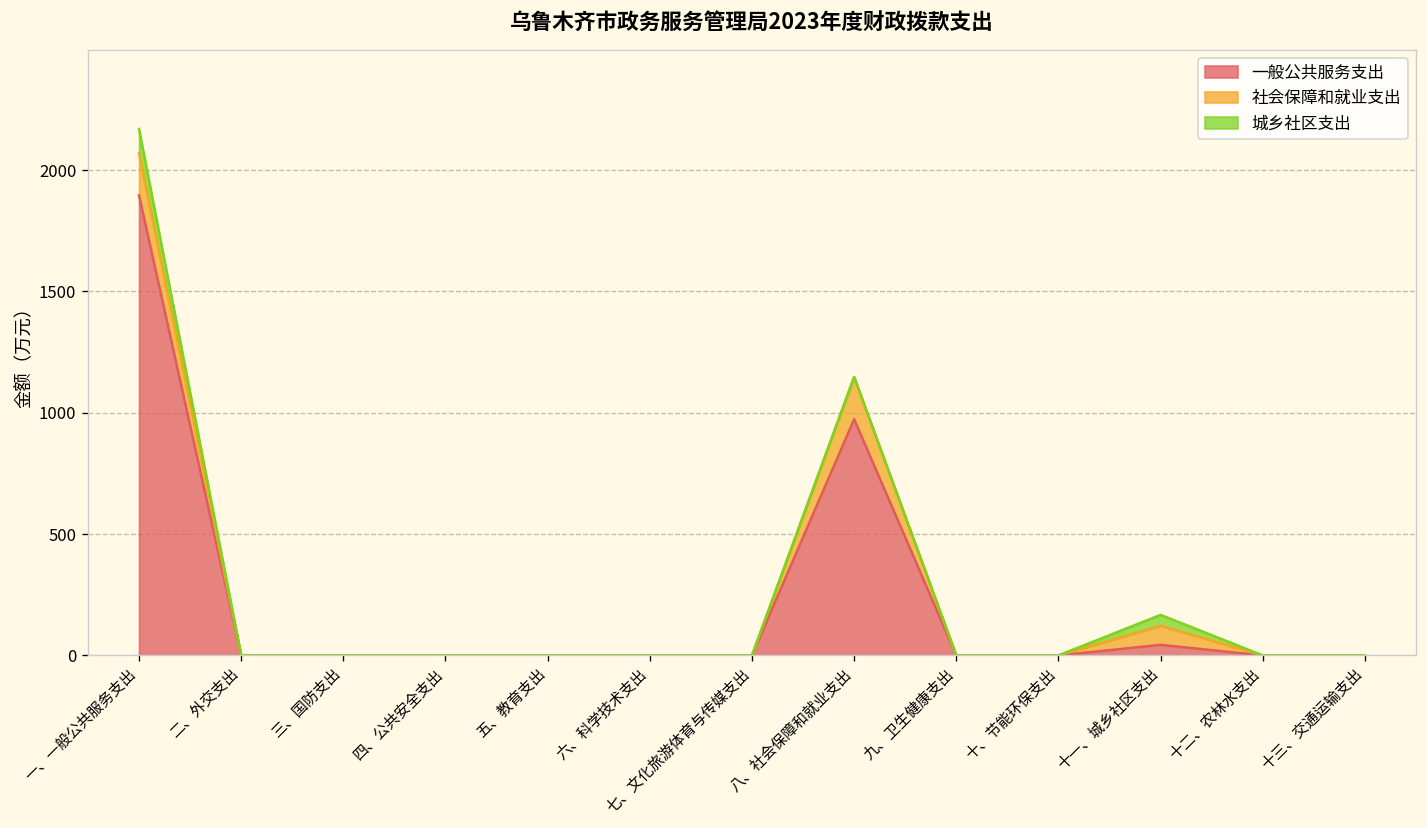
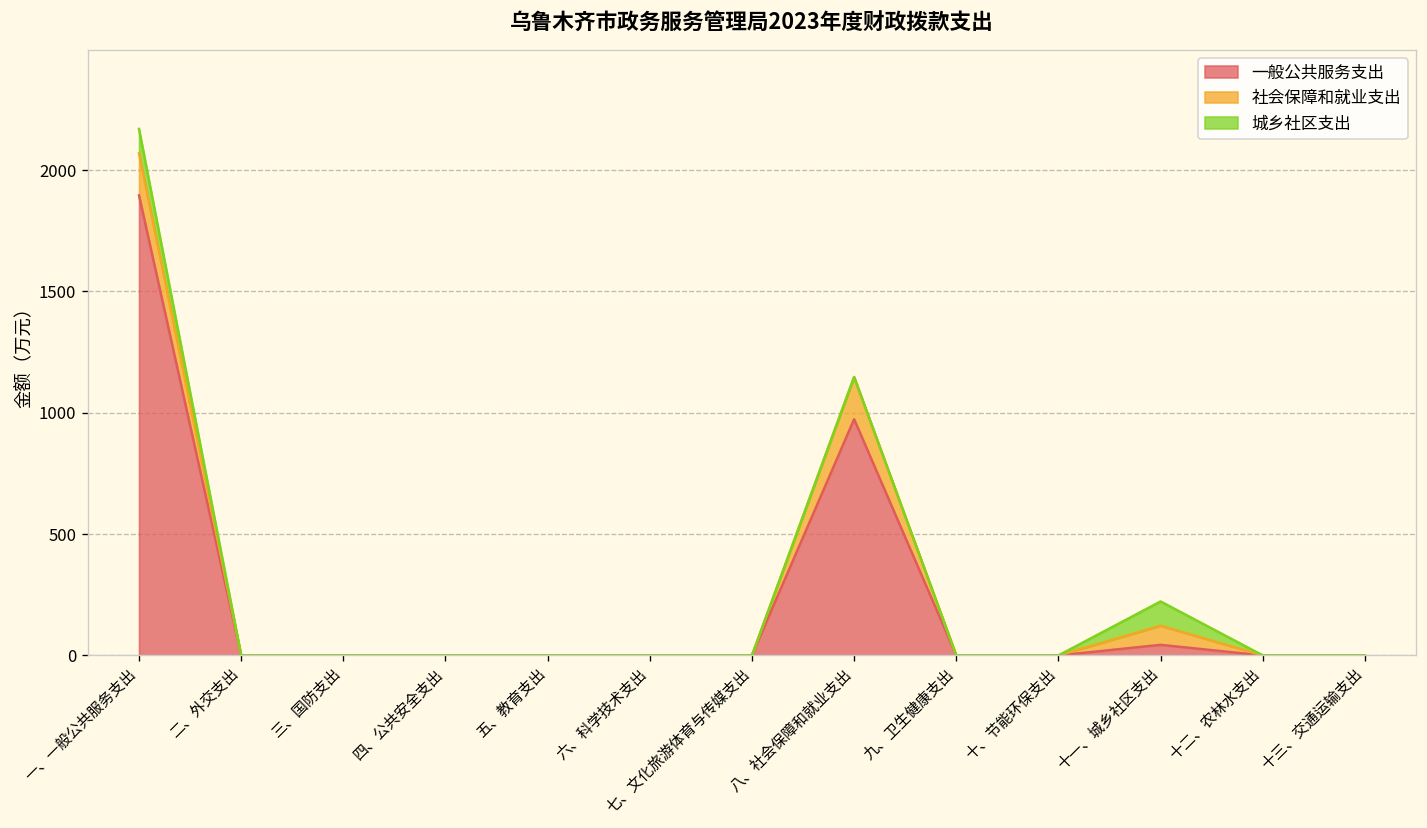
  {
    "一般公共服务支出": {
      "一、一般公共服务支出": 1900,
      "八、社会保障和就业支出": 970,
      "十一、城乡社区支出": 40
    },
    "社会保障和就业支出": {
      "一、一般公共服务支出": 170,
      "十一、城乡社区支出": 80
    },
    "城乡社区支出": {
      "一、一般公共服务支出": 100,
-     "十一、城乡社区支出": 40
+     "十一、城乡社区支出": 100
    }
  }
